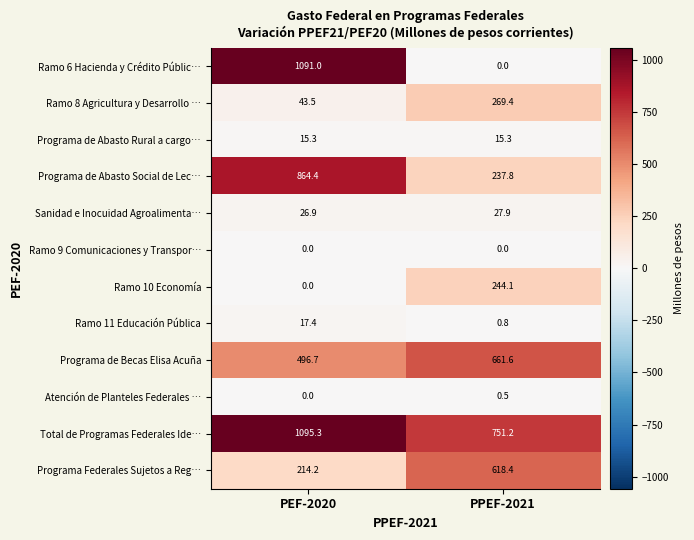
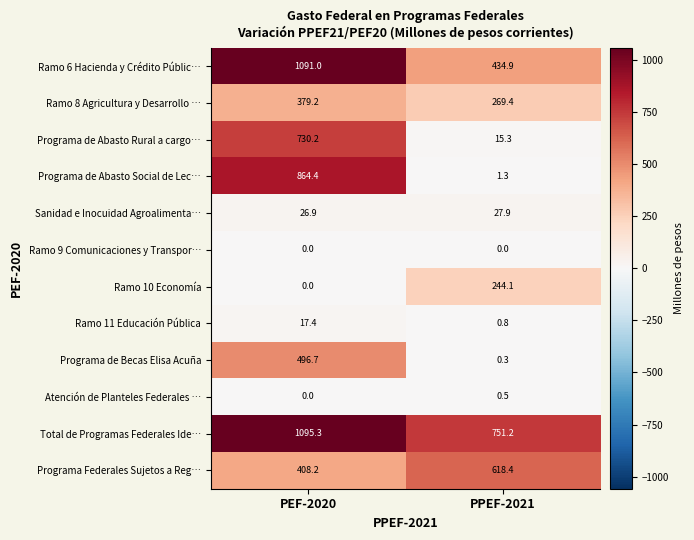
  {
    "Ramo 6 Hacienda y Crédito Públic…": {
      "PEF-2020": 1091.0,
-     "PPEF-2021": 0.0
+     "PPEF-2021": 434.9
    },
    "Ramo 8 Agricultura y Desarrollo …": {
-     "PEF-2020": 43.5,
+     "PEF-2020": 379.2,
      "PPEF-2021": 269.4
    },
    "Programa de Abasto Rural a cargo…": {
-     "PEF-2020": 15.3,
+     "PEF-2020": 730.2,
      "PPEF-2021": 15.3
    },
    "Programa de Abasto Social de Lec…": {
      "PEF-2020": 864.4,
-     "PPEF-2021": 237.8
+     "PPEF-2021": 1.3
    },
    "Sanidad e Inocuidad Agroalimenta…": {
      "PEF-2020": 26.9,
      "PPEF-2021": 27.9
    },
    "Ramo 9 Comunicaciones y Transpor…": {
      "PEF-2020": 0.0,
      "PPEF-2021": 0.0
    },
    "Ramo 10 Economía": {
      "PEF-2020": 0.0,
      "PPEF-2021": 244.1
    },
    "Ramo 11 Educación Pública": {
      "PEF-2020": 17.4,
      "PPEF-2021": 0.8
    },
    "Programa de Becas Elisa Acuña": {
      "PEF-2020": 496.7,
-     "PPEF-2021": 661.6
+     "PPEF-2021": 0.3
    },
    "Atención de Planteles Federales …": {
      "PEF-2020": 0.0,
      "PPEF-2021": 0.5
    },
    "Total de Programas Federales Ide…": {
      "PEF-2020": 1095.3,
      "PPEF-2021": 751.2
    },
    "Programa Federales Sujetos a Reg…": {
-     "PEF-2020": 214.2,
+     "PEF-2020": 408.2,
      "PPEF-2021": 618.4
    }
  }
